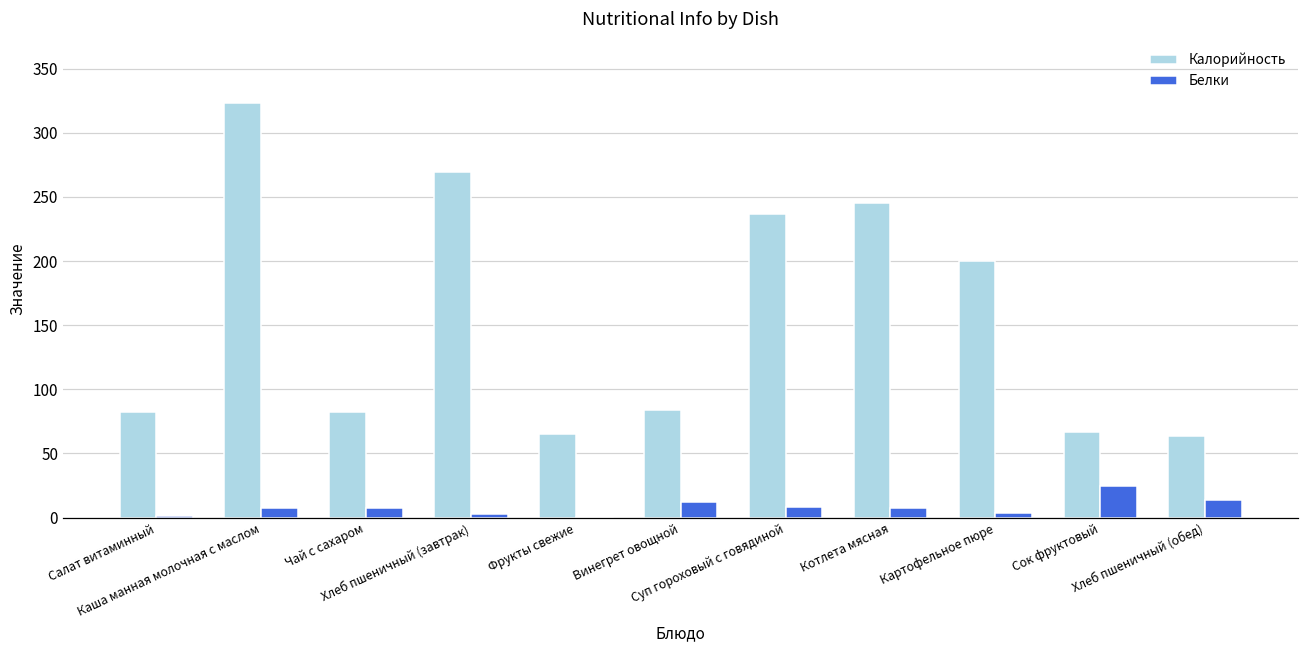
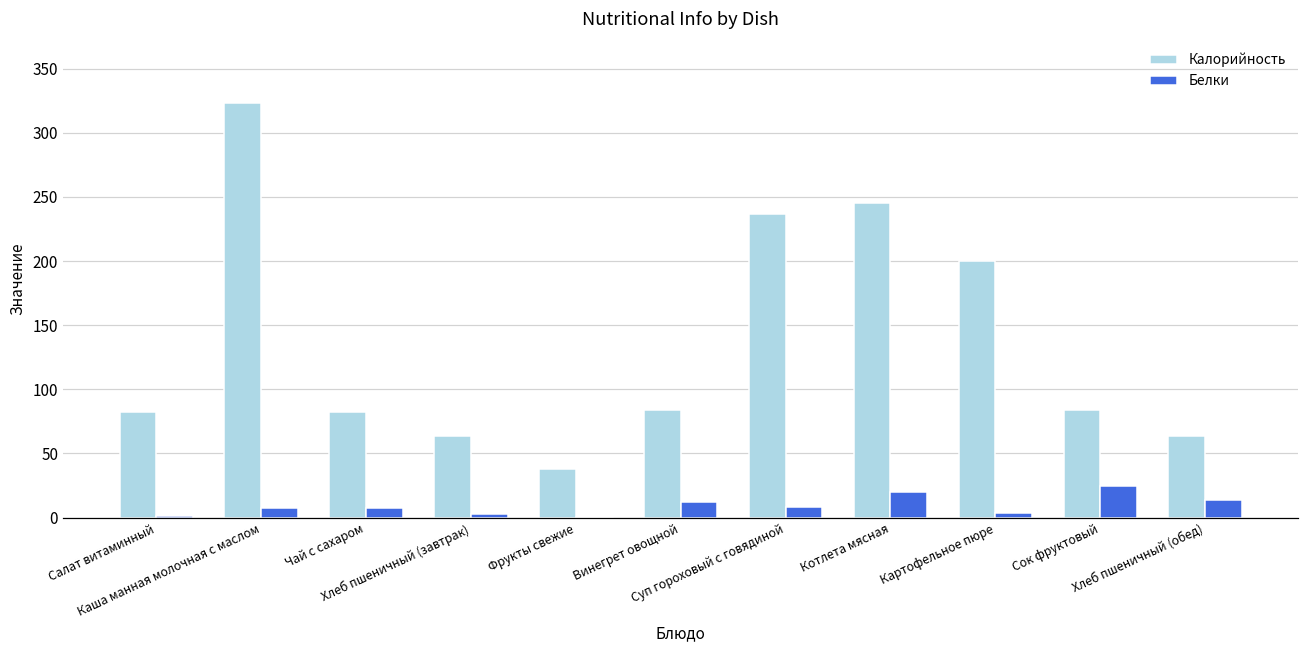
  {
    "Калорийность": {
      "Салат витаминный": 82,
      "Каша манная молочная с маслом": 323,
      "Чай с сахаром": 82,
-     "Хлеб пшеничный (завтрак)": 270,
-     "Фрукты свежие": 65,
+     "Хлеб пшеничный (завтрак)": 64,
+     "Фрукты свежие": 38,
      "Винегрет овощной": 84,
      "Суп гороховый с говядиной": 237,
      "Котлета мясная": 245,
      "Картофельное пюре": 200,
-     "Сок фруктовый": 67,
+     "Сок фруктовый": 84,
      "Хлеб пшеничный (обед)": 64
    },
    "Белки": {
      "Каша манная молочная с маслом": 8,
      "Чай с сахаром": 7,
      "Хлеб пшеничный (завтрак)": 2,
      "Винегрет овощной": 12,
      "Суп гороховый с говядиной": 8,
-     "Котлета мясная": 7,
+     "Котлета мясная": 20,
      "Картофельное пюре": 4,
      "Сок фруктовый": 25,
      "Хлеб пшеничный (обед)": 14
    }
  }
